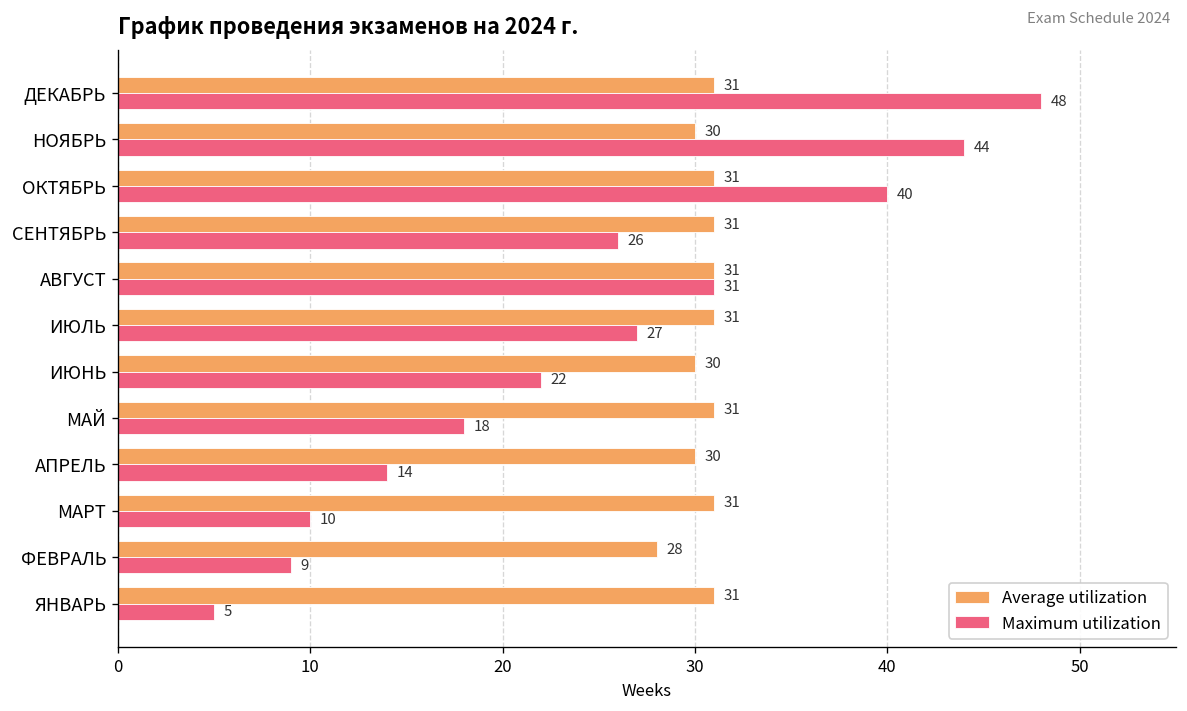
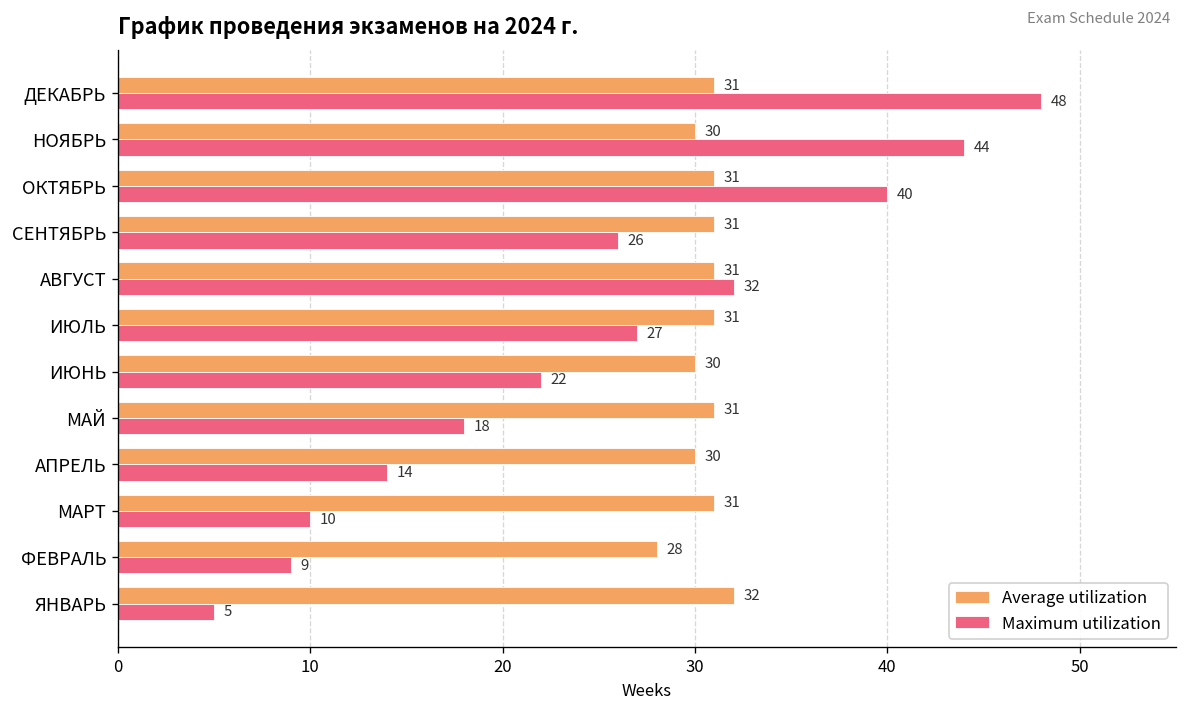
  {
    "Average utilization": {
      "ДЕКАБРЬ": 31,
      "НОЯБРЬ": 30,
      "ОКТЯБРЬ": 31,
      "СЕНТЯБРЬ": 31,
      "АВГУСТ": 31,
      "ИЮЛЬ": 31,
      "ИЮНЬ": 30,
      "МАЙ": 31,
      "АПРЕЛЬ": 30,
      "МАРТ": 31,
      "ФЕВРАЛЬ": 28,
-     "ЯНВАРЬ": 31
+     "ЯНВАРЬ": 32
    },
    "Maximum utilization": {
      "ДЕКАБРЬ": 48,
      "НОЯБРЬ": 44,
      "ОКТЯБРЬ": 40,
      "СЕНТЯБРЬ": 26,
-     "АВГУСТ": 31,
+     "АВГУСТ": 32,
      "ИЮЛЬ": 27,
      "ИЮНЬ": 22,
      "МАЙ": 18,
      "АПРЕЛЬ": 14,
      "МАРТ": 10,
      "ФЕВРАЛЬ": 9,
      "ЯНВАРЬ": 5
    }
  }
